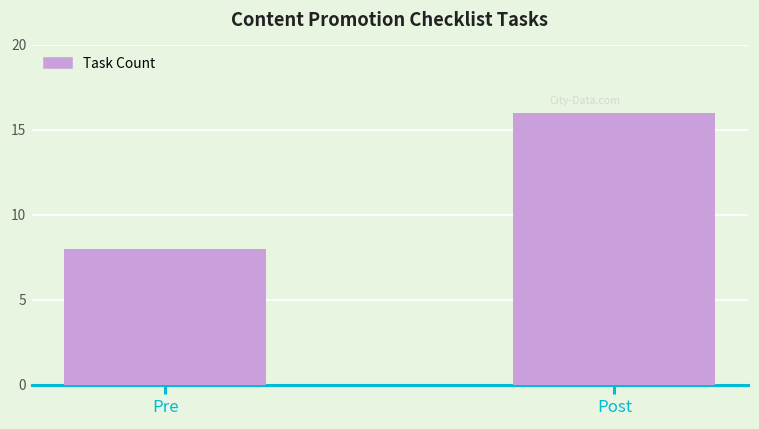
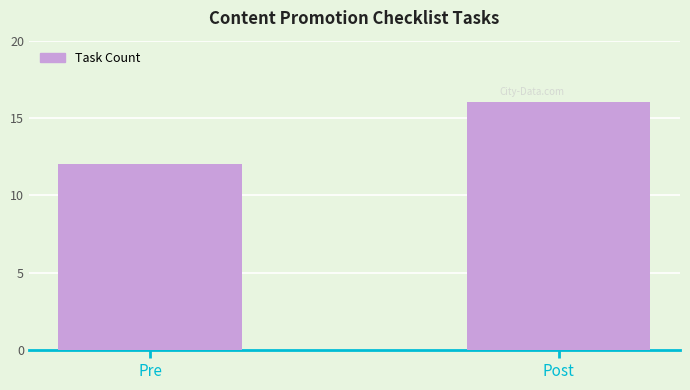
  {
-   "Pre": 8,
+   "Pre": 12,
    "Post": 16
  }
